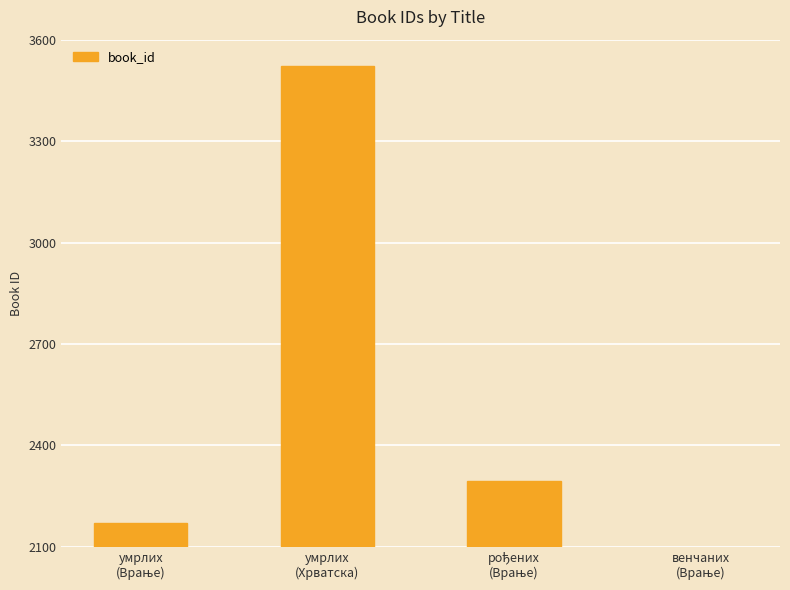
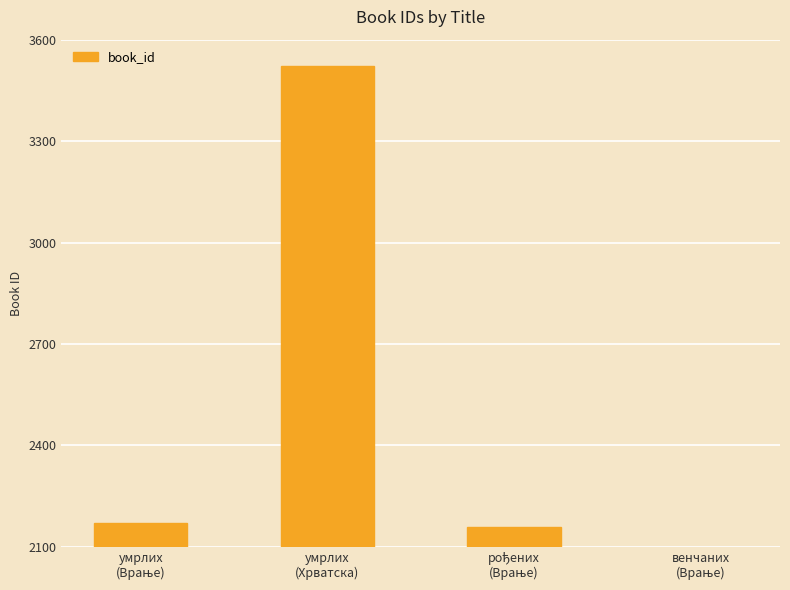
  {
    "умрлих (Врање)": 2170,
    "умрлих (Хрватска)": 3520,
-   "рођених (Врање)": 2290
+   "рођених (Врање)": 2160
  }
